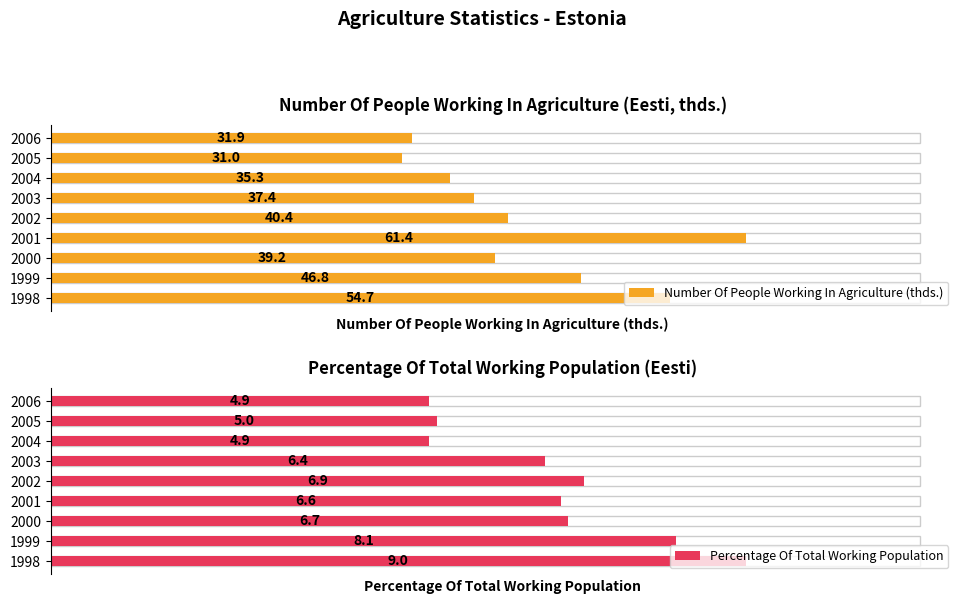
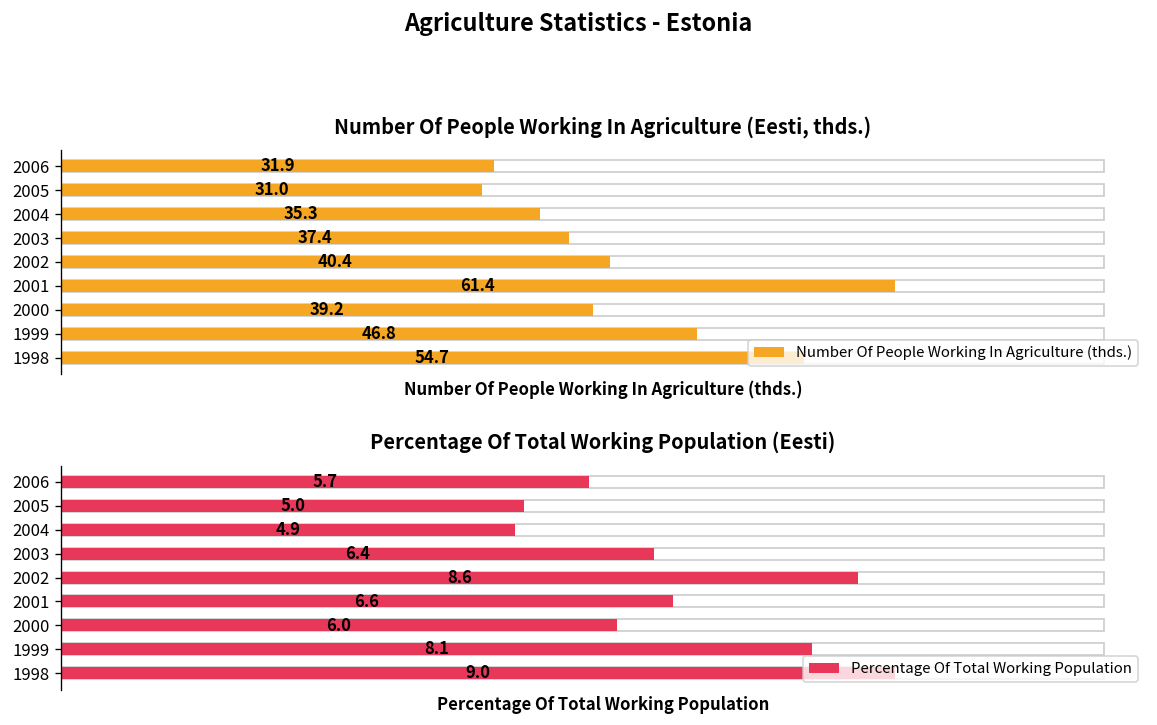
  {
    "Percentage Of Total Working Population (Eesti)": {
      "Percentage Of Total Working Population": {
-       "2006": 4.9,
-       "2002": 6.9,
-       "2000": 6.7
+       "2006": 5.7,
+       "2002": 8.6,
+       "2000": 6.0
      }
    }
  }
